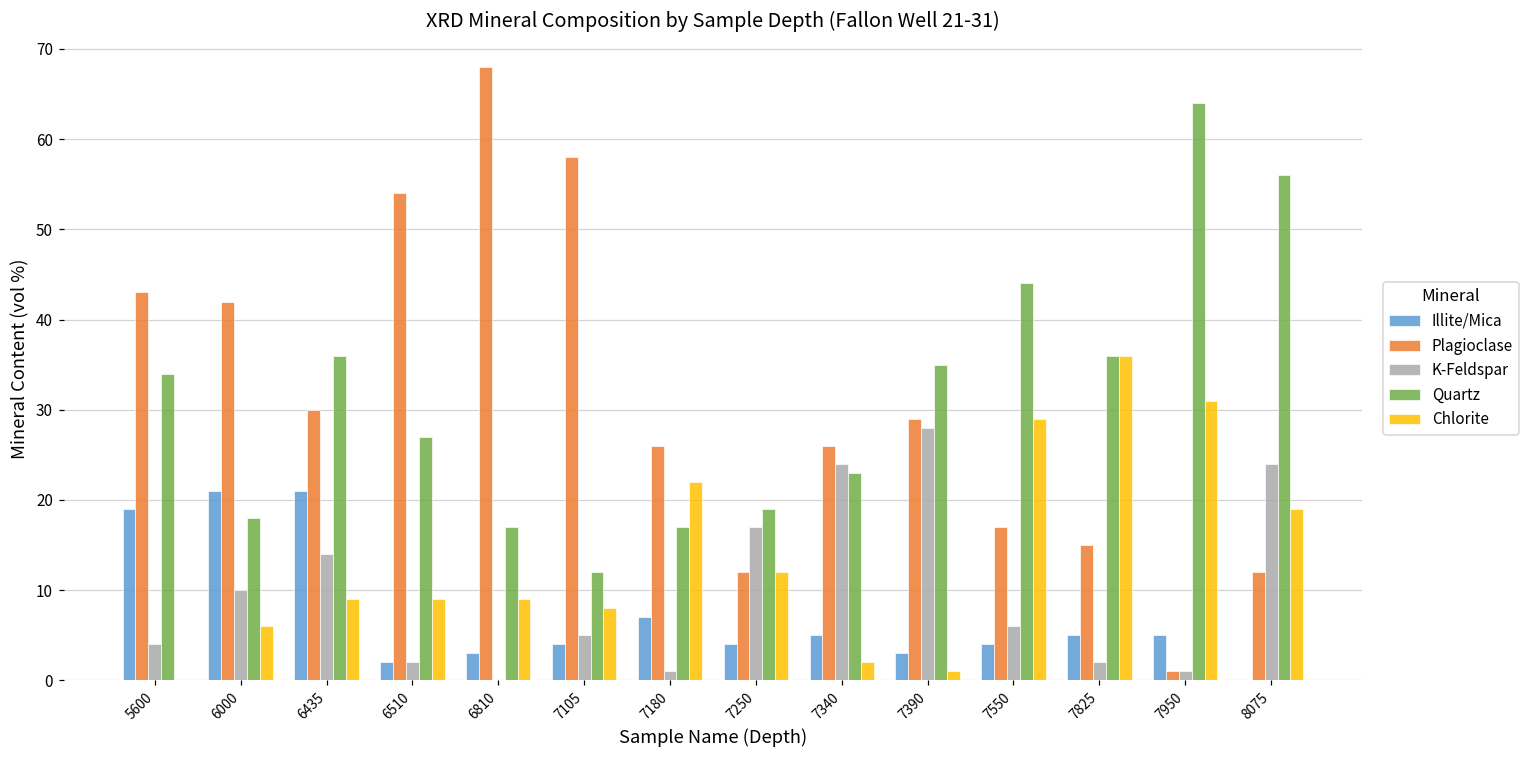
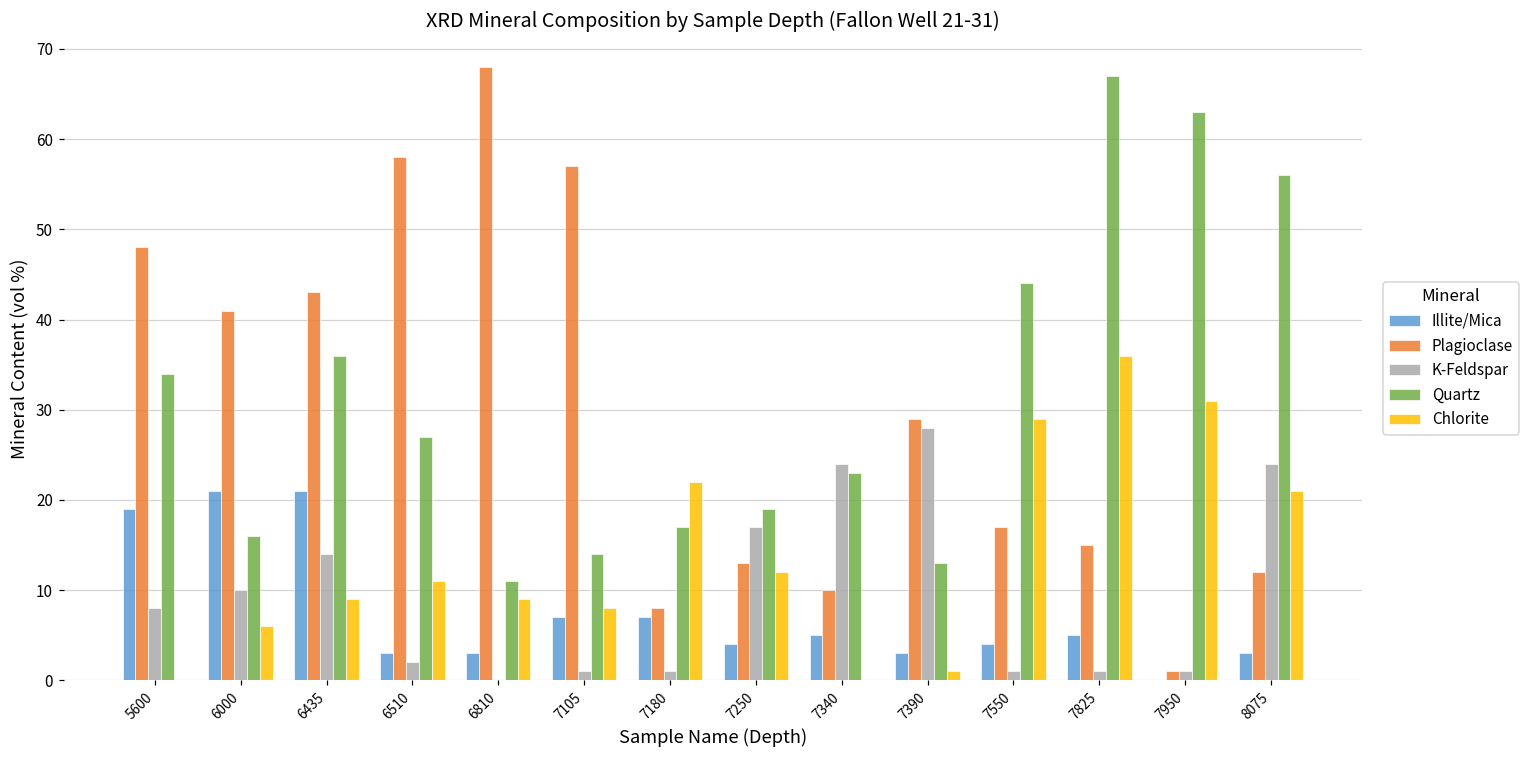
  {
    "Illite/Mica": {
      "5600": 19,
      "6000": 21,
      "6435": 21,
-     "6510": 2,
+     "6510": 3,
      "6810": 3,
-     "7105": 4,
+     "7105": 7,
      "7180": 7,
      "7250": 4,
      "7340": 5,
      "7390": 3,
      "7550": 4,
      "7825": 5,
-     "7950": 5,
-     "8075": 0
+     "7950": 0,
+     "8075": 3
    },
    "Plagioclase": {
-     "5600": 43,
-     "6000": 42,
-     "6435": 30,
-     "6510": 54,
+     "5600": 48,
+     "6000": 41,
+     "6435": 43,
+     "6510": 58,
      "6810": 68,
-     "7105": 58,
-     "7180": 26,
-     "7250": 12,
-     "7340": 26,
+     "7105": 57,
+     "7180": 8,
+     "7250": 13,
+     "7340": 10,
      "7390": 29,
      "7550": 17,
      "7825": 15,
      "7950": 1,
      "8075": 12
    },
    "K-Feldspar": {
-     "5600": 4,
+     "5600": 8,
      "6000": 10,
      "6435": 14,
      "6510": 2,
      "6810": 0,
-     "7105": 5,
+     "7105": 1,
      "7180": 1,
      "7250": 17,
      "7340": 24,
      "7390": 28,
-     "7550": 6,
-     "7825": 2,
+     "7550": 1,
+     "7825": 1,
      "7950": 1,
      "8075": 24
    },
    "Quartz": {
      "5600": 34,
-     "6000": 18,
+     "6000": 16,
      "6435": 36,
      "6510": 27,
-     "6810": 17,
-     "7105": 12,
+     "6810": 11,
+     "7105": 14,
      "7180": 17,
      "7250": 19,
      "7340": 23,
-     "7390": 35,
+     "7390": 13,
      "7550": 44,
-     "7825": 36,
-     "7950": 64,
+     "7825": 67,
+     "7950": 63,
      "8075": 56
    },
    "Chlorite": {
      "5600": 0,
      "6000": 6,
      "6435": 9,
-     "6510": 9,
+     "6510": 11,
      "6810": 9,
      "7105": 8,
      "7180": 22,
      "7250": 12,
-     "7340": 2,
+     "7340": 0,
      "7390": 1,
      "7550": 29,
      "7825": 36,
      "7950": 31,
-     "8075": 19
+     "8075": 21
    }
  }
